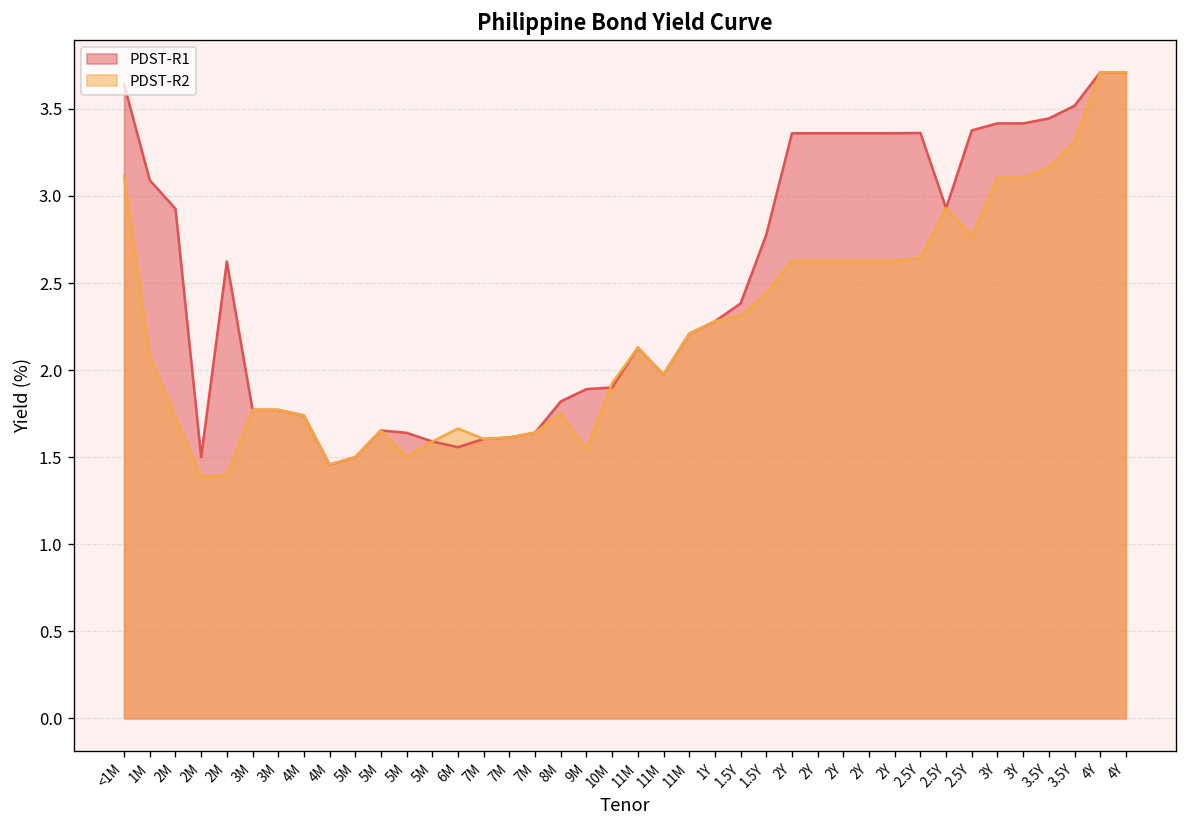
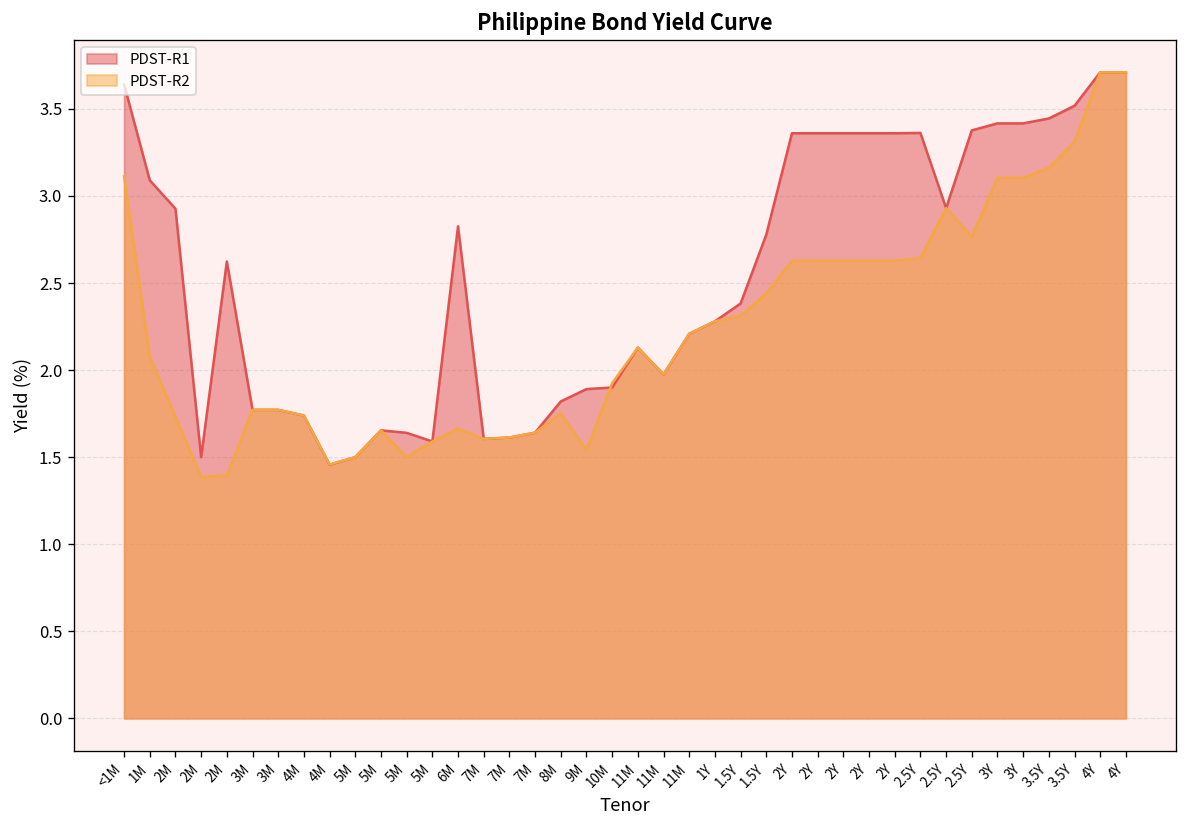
  {
    "PDST-R1": {
      "1M": 3.09,
-     "6M": 1.56,
+     "6M": 2.83,
      "8M": 1.82,
      "9M": 1.89,
      "10M": 1.90
    },
    "PDST-R2": {
      "<1M": 3.11,
      "1M": 2.08,
      "6M": 1.66,
      "8M": 1.75,
      "9M": 1.54,
      "10M": 1.93
    }
  }
